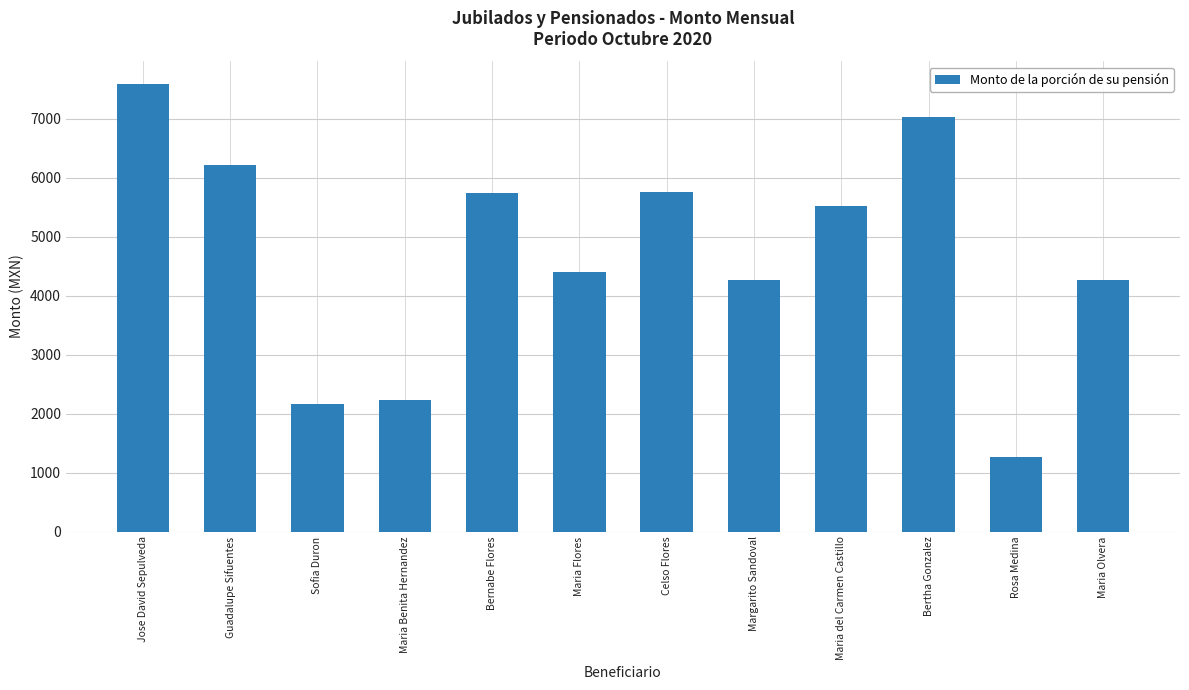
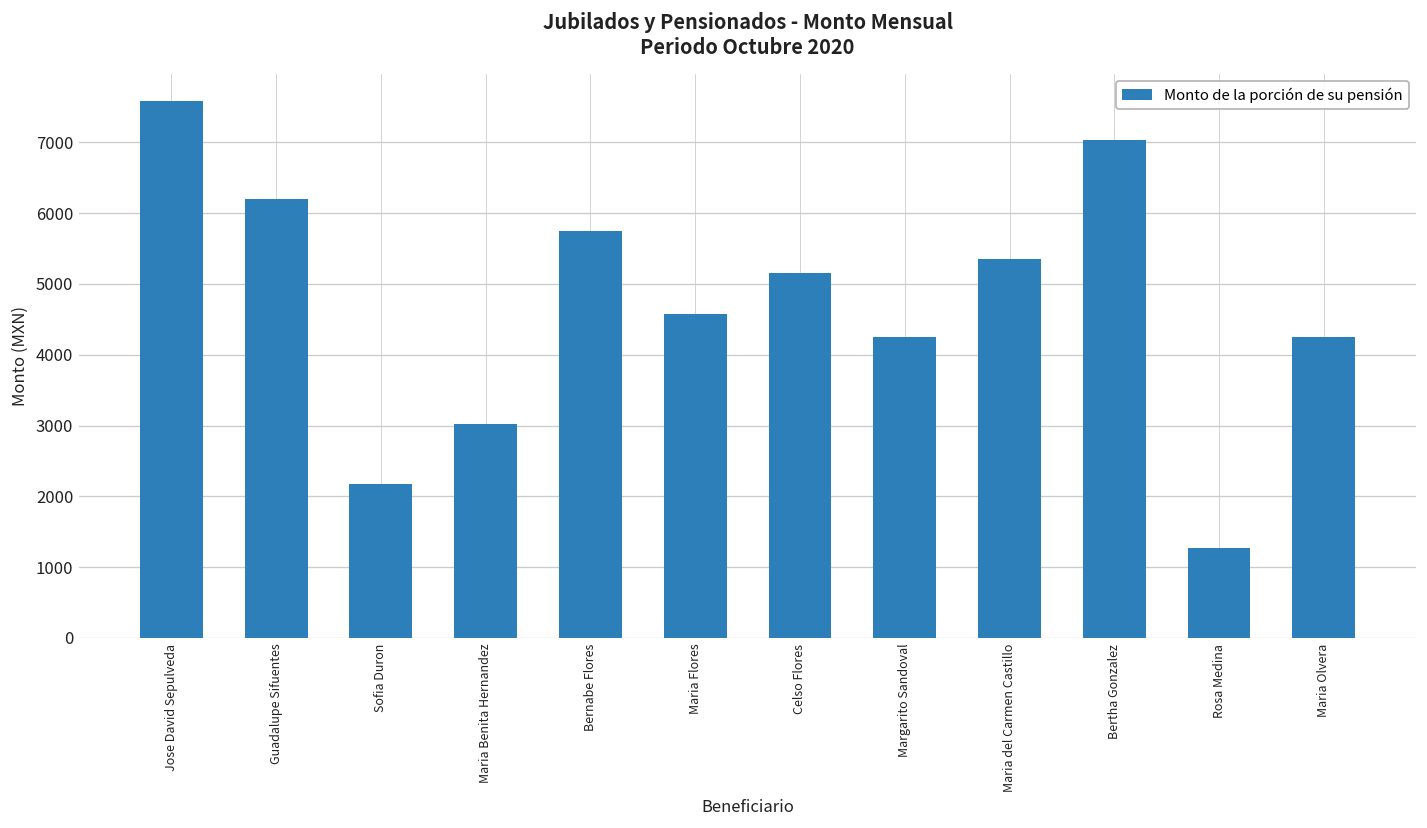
  {
    "Jose David Sepulveda": 7600,
    "Guadalupe Sifuentes": 6200,
    "Sofia Duron": 2200,
-   "Maria Benita Hernandez": 2200,
+   "Maria Benita Hernandez": 3000,
    "Bernabe Flores": 5700,
-   "Maria Flores": 4400,
-   "Celso Flores": 5800,
+   "Maria Flores": 4600,
+   "Celso Flores": 5200,
    "Margarito Sandoval": 4300,
-   "Maria del Carmen Castillo": 5500,
+   "Maria del Carmen Castillo": 5300,
    "Bertha Gonzalez": 7000,
    "Rosa Medina": 1300,
    "Maria Olvera": 4300
  }
